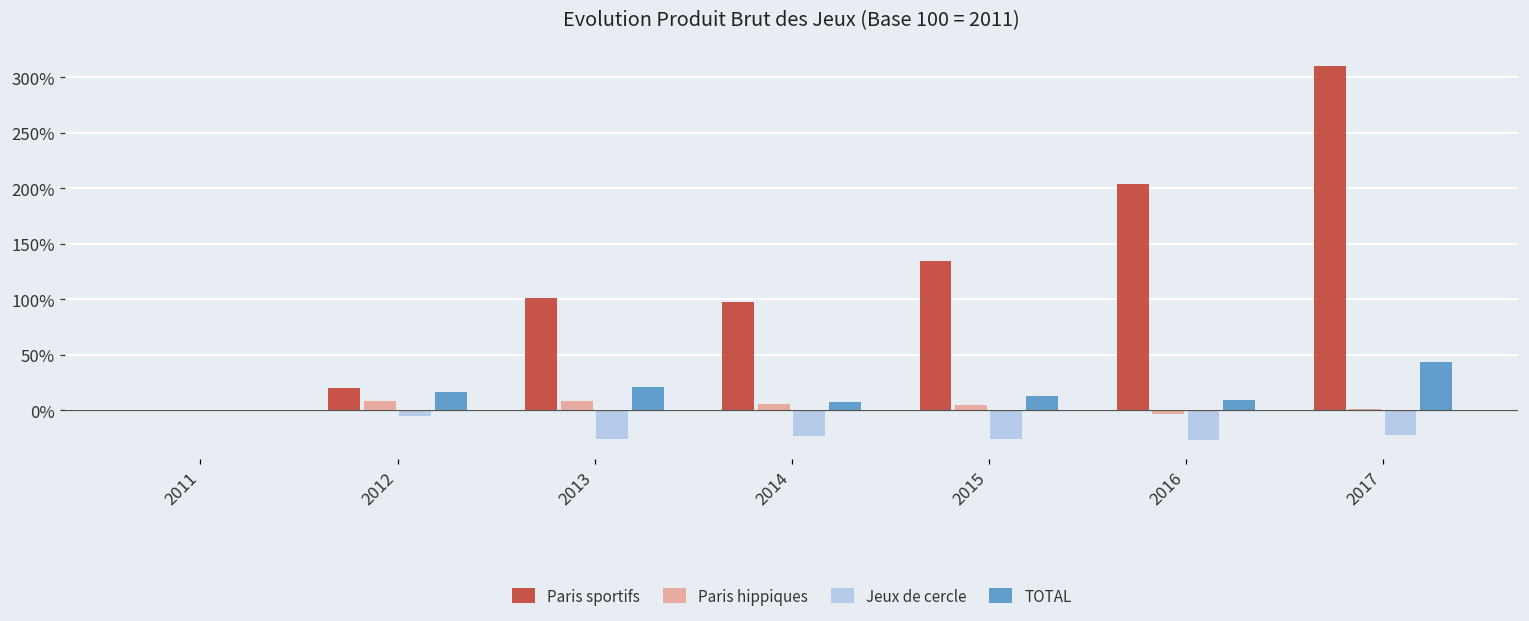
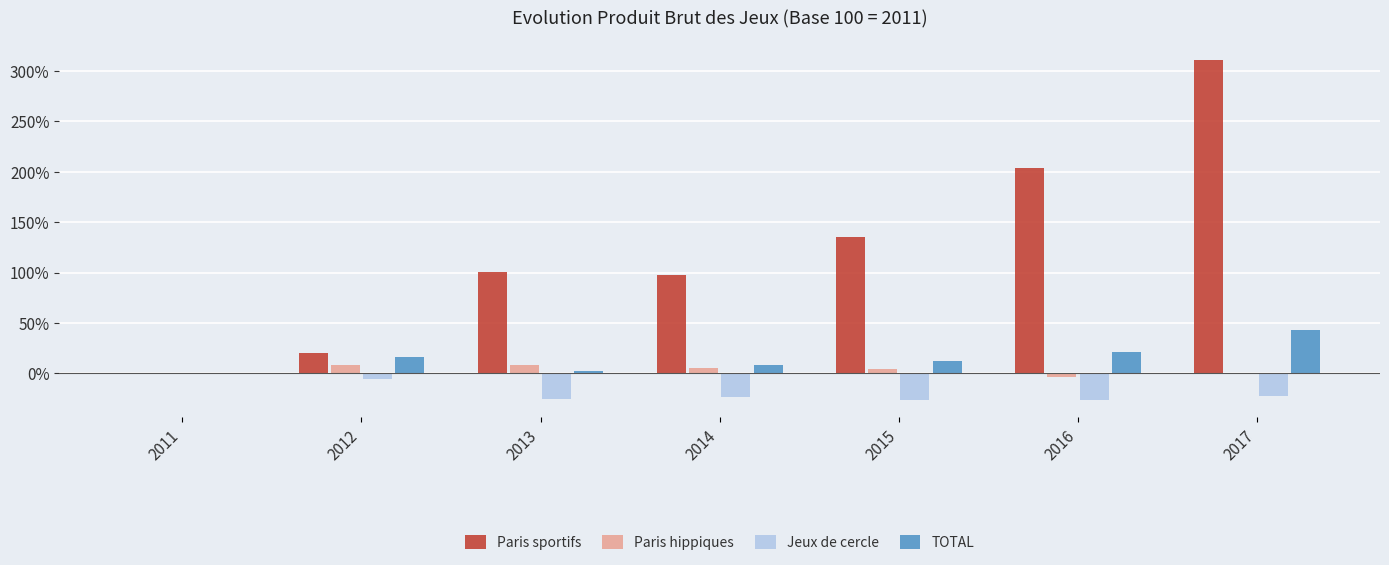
  {
    "Paris sportifs": {
      "2011": "0%",
      "2012": "20%",
      "2013": "101%",
      "2014": "97%",
      "2015": "135%",
      "2016": "203%",
      "2017": "310%"
    },
    "Paris hippiques": {
      "2011": "0%",
      "2012": "8%",
      "2013": "9%",
      "2014": "6%",
      "2015": "5%",
      "2016": "-4%"
    },
    "Jeux de cercle": {
      "2011": "0%",
      "2012": "-5%",
      "2013": "-26%",
      "2014": "-23%",
      "2015": "-26%",
      "2016": "-27%",
      "2017": "-22%"
    },
    "TOTAL": {
      "2011": "0%",
      "2012": "17%",
-     "2013": "21%",
+     "2013": "2%",
      "2014": "8%",
      "2015": "13%",
-     "2016": "9%",
+     "2016": "21%",
      "2017": "43%"
    }
  }
